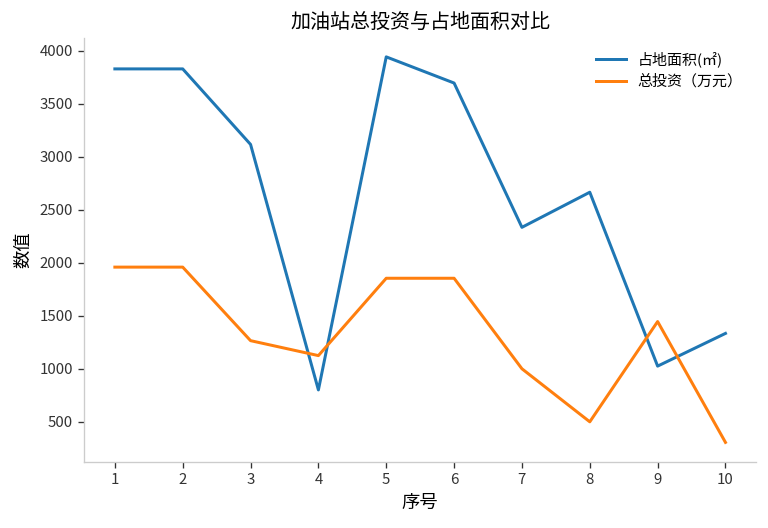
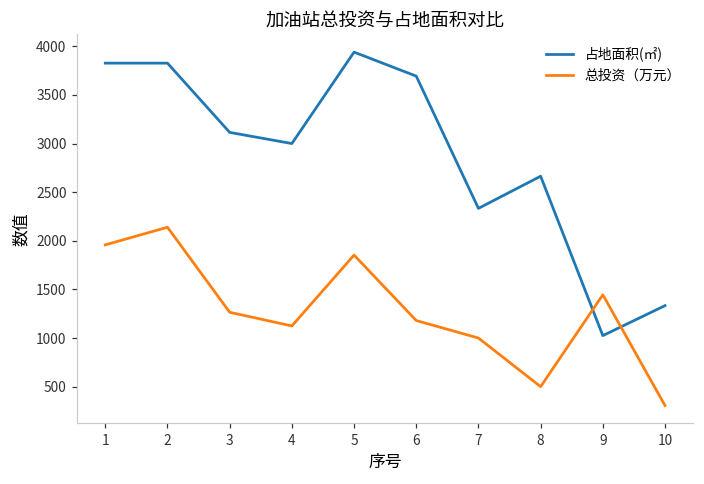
  {
    "占地面积(㎡)": {
      "1": 3800,
      "2": 3800,
      "3": 3100,
-     "4": 800,
+     "4": 3000,
      "5": 3900,
      "6": 3700,
      "7": 2300,
      "8": 2700,
      "9": 1000,
      "10": 1300
    },
    "总投资（万元）": {
      "1": 2000,
-     "2": 2000,
+     "2": 2100,
      "3": 1300,
      "4": 1100,
      "5": 1900,
-     "6": 1900,
+     "6": 1200,
      "7": 1000,
      "8": 500,
      "9": 1400,
      "10": 300
    }
  }
